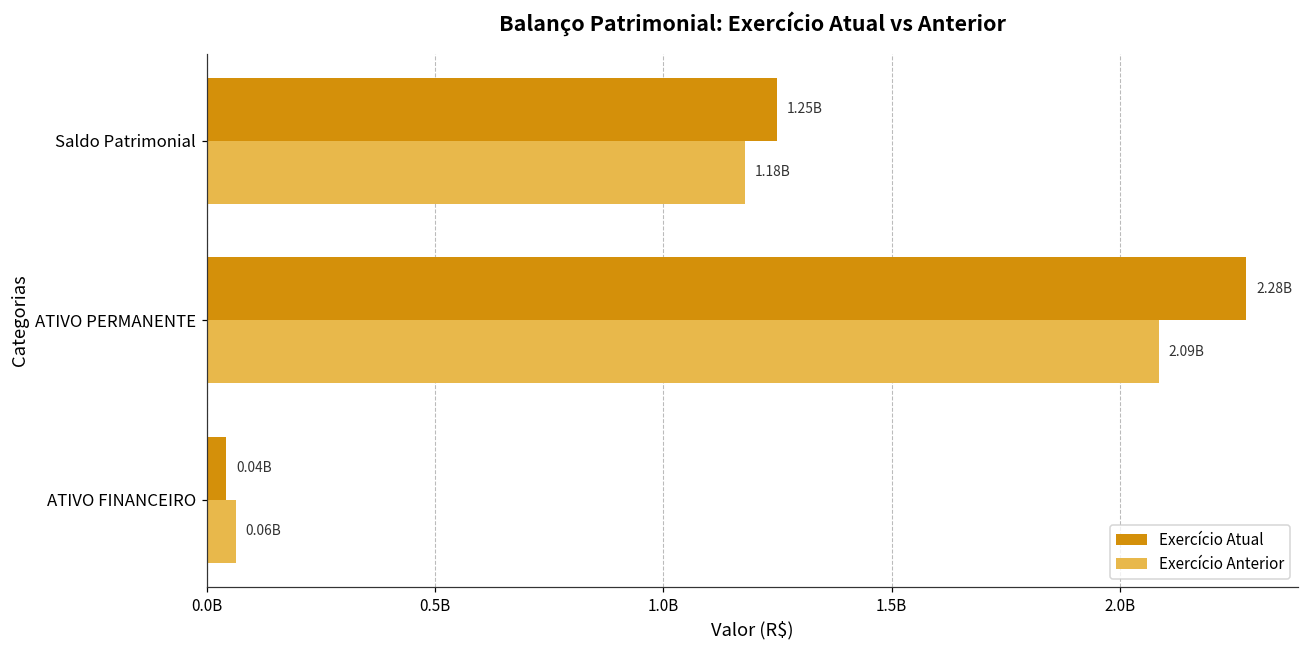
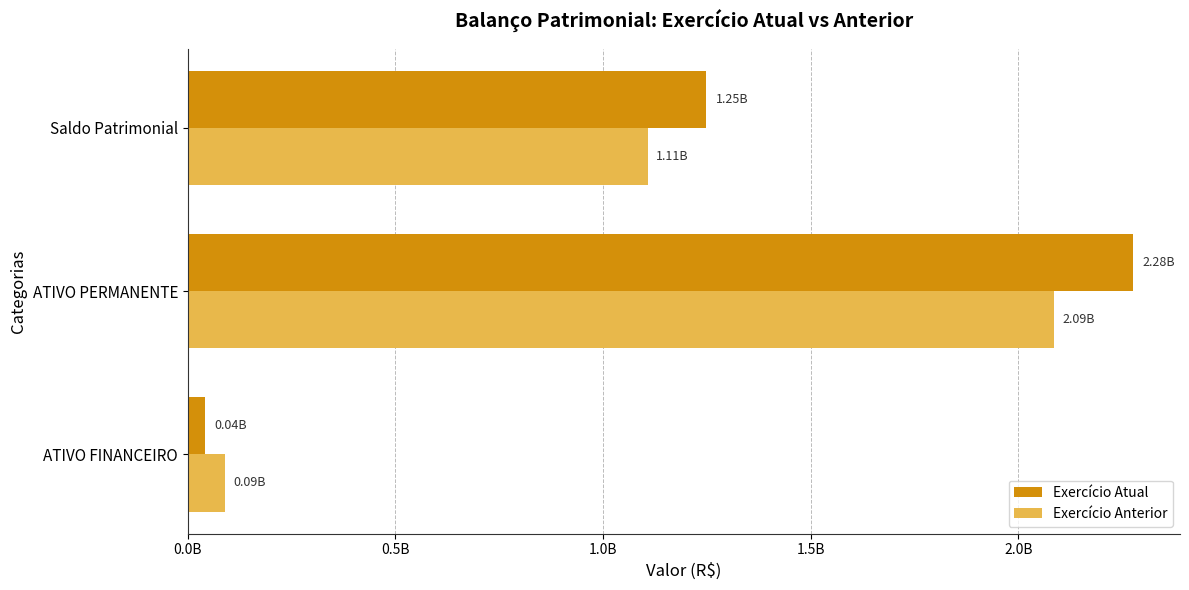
  {
    "Exercício Atual": {
      "Saldo Patrimonial": "1.25B",
      "ATIVO PERMANENTE": "2.28B",
      "ATIVO FINANCEIRO": "0.04B"
    },
    "Exercício Anterior": {
-     "Saldo Patrimonial": "1.18B",
+     "Saldo Patrimonial": "1.11B",
      "ATIVO PERMANENTE": "2.09B",
-     "ATIVO FINANCEIRO": "0.06B"
+     "ATIVO FINANCEIRO": "0.09B"
    }
  }
